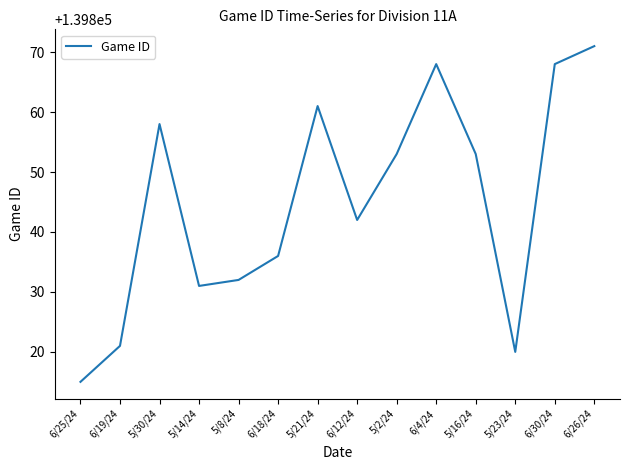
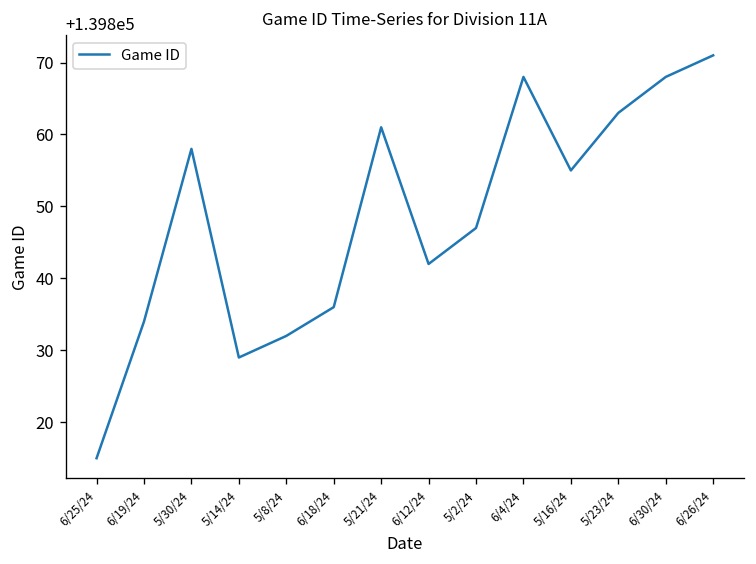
  {
    "6/25/24": 139815,
-   "6/19/24": 139821,
+   "6/19/24": 139834,
    "5/30/24": 139858,
-   "5/14/24": 139831,
+   "5/14/24": 139829,
    "5/8/24": 139832,
    "6/18/24": 139836,
    "5/21/24": 139861,
    "6/12/24": 139842,
-   "5/2/24": 139853,
+   "5/2/24": 139847,
    "6/4/24": 139868,
-   "5/16/24": 139853,
-   "5/23/24": 139820,
+   "5/16/24": 139855,
+   "5/23/24": 139863,
    "6/30/24": 139868,
    "6/26/24": 139871
  }
